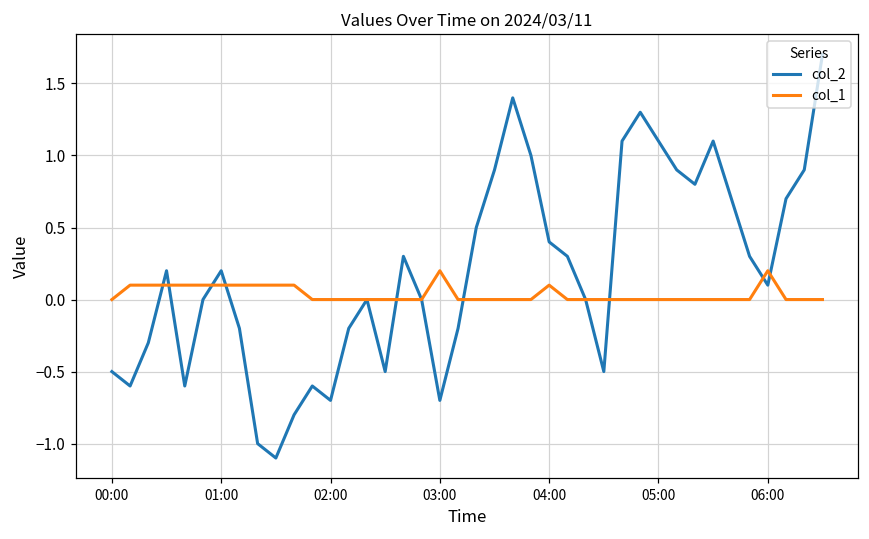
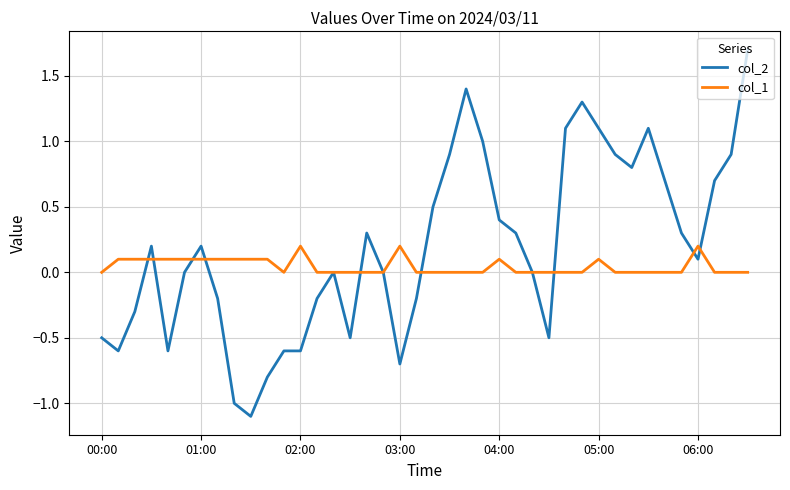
  {
    "col_2": {
      "00:00": -0.5,
      "01:00": 0.2,
-     "02:00": -0.7,
+     "02:00": -0.6,
      "03:00": -0.7,
      "04:00": 0.4,
      "05:00": 1.1,
      "06:00": 0.1
    },
    "col_1": {
      "00:00": 0.0,
      "01:00": 0.1,
-     "02:00": 0.0,
+     "02:00": 0.2,
      "03:00": 0.2,
      "04:00": 0.1,
-     "05:00": 0.0,
+     "05:00": 0.1,
      "06:00": 0.2
    }
  }
